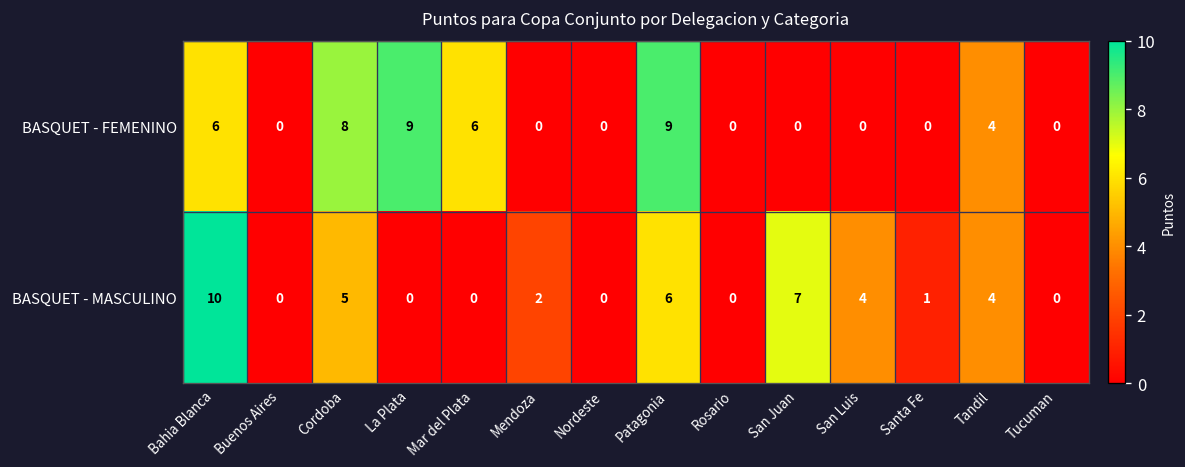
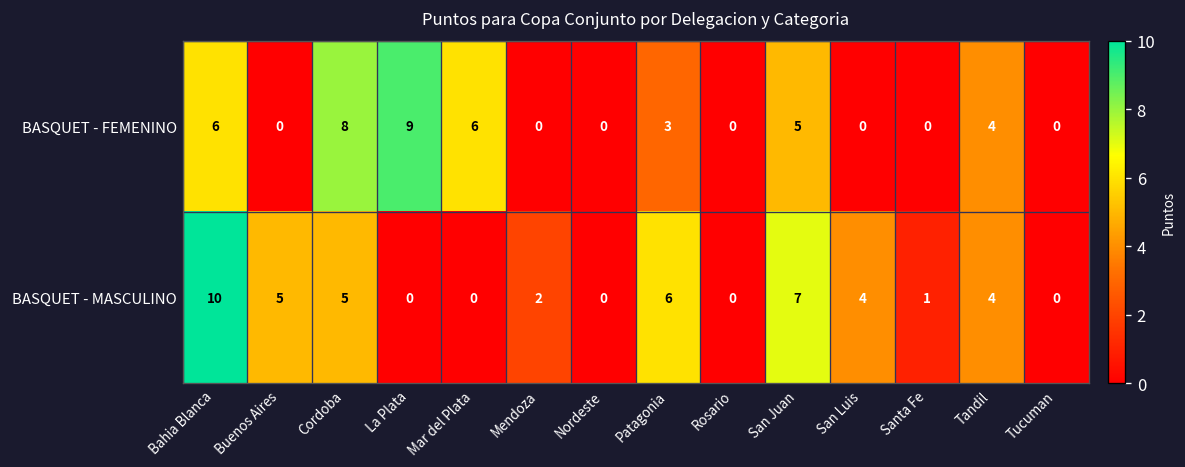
  {
    "BASQUET - FEMENINO": {
      "Bahia Blanca": 6,
      "Buenos Aires": 0,
      "Cordoba": 8,
      "La Plata": 9,
      "Mar del Plata": 6,
      "Mendoza": 0,
      "Nordeste": 0,
-     "Patagonia": 9,
+     "Patagonia": 3,
      "Rosario": 0,
-     "San Juan": 0,
+     "San Juan": 5,
      "San Luis": 0,
      "Santa Fe": 0,
      "Tandil": 4,
      "Tucuman": 0
    },
    "BASQUET - MASCULINO": {
      "Bahia Blanca": 10,
-     "Buenos Aires": 0,
+     "Buenos Aires": 5,
      "Cordoba": 5,
      "La Plata": 0,
      "Mar del Plata": 0,
      "Mendoza": 2,
      "Nordeste": 0,
      "Patagonia": 6,
      "Rosario": 0,
      "San Juan": 7,
      "San Luis": 4,
      "Santa Fe": 1,
      "Tandil": 4,
      "Tucuman": 0
    }
  }
